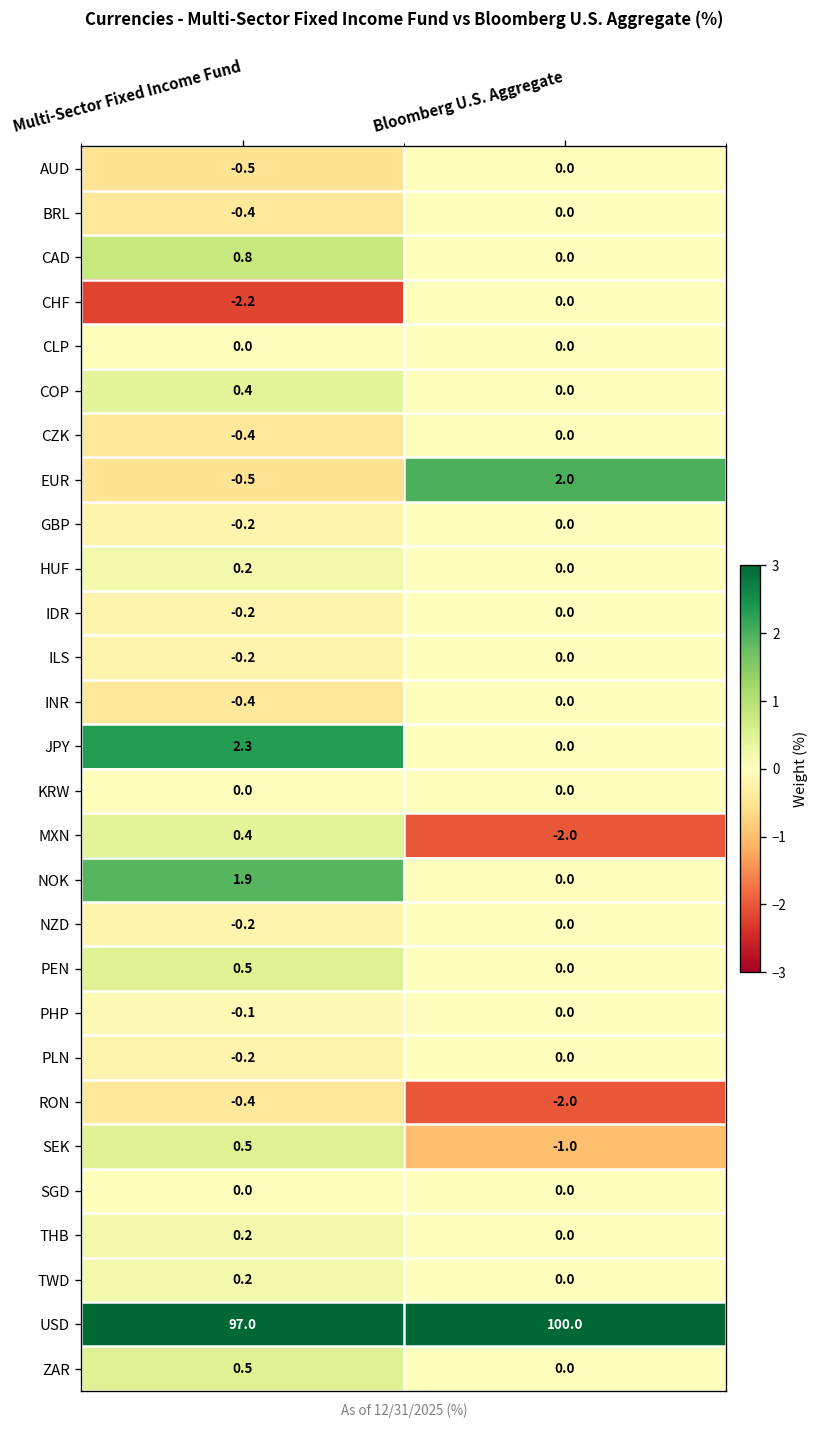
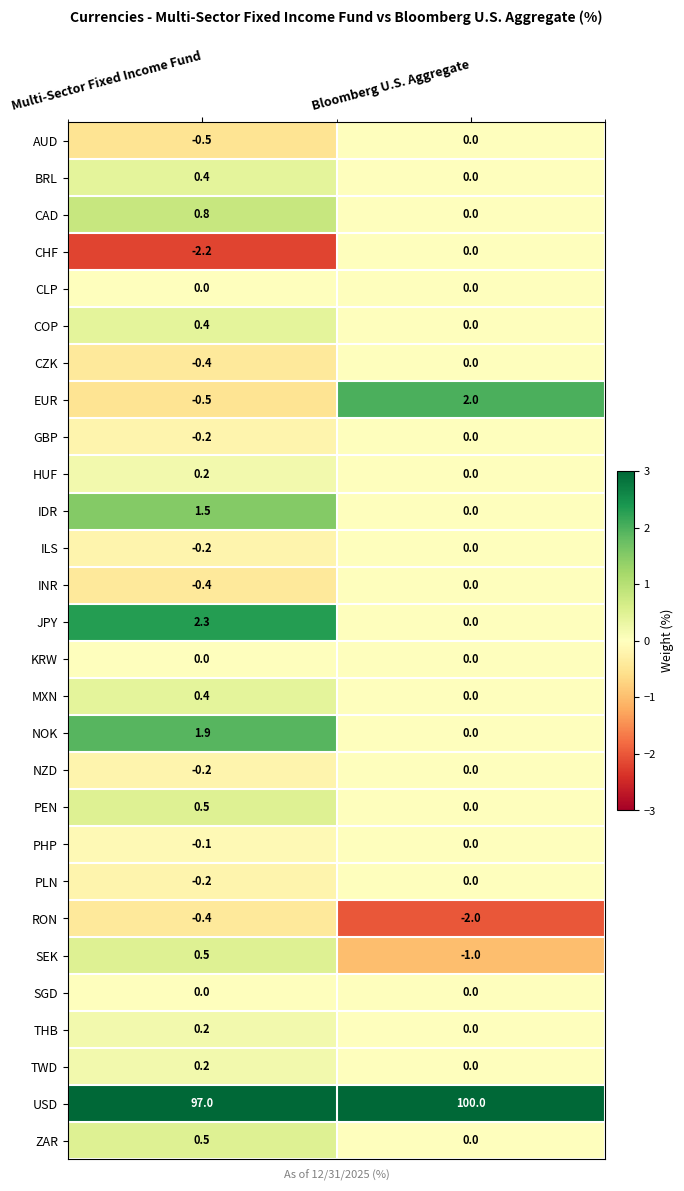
  {
    "AUD": {
      "Multi-Sector Fixed Income Fund": -0.5,
      "Bloomberg U.S. Aggregate": 0.0
    },
    "BRL": {
-     "Multi-Sector Fixed Income Fund": -0.4,
+     "Multi-Sector Fixed Income Fund": 0.4,
      "Bloomberg U.S. Aggregate": 0.0
    },
    "CAD": {
      "Multi-Sector Fixed Income Fund": 0.8,
      "Bloomberg U.S. Aggregate": 0.0
    },
    "CHF": {
      "Multi-Sector Fixed Income Fund": -2.2,
      "Bloomberg U.S. Aggregate": 0.0
    },
    "CLP": {
      "Multi-Sector Fixed Income Fund": 0.0,
      "Bloomberg U.S. Aggregate": 0.0
    },
    "COP": {
      "Multi-Sector Fixed Income Fund": 0.4,
      "Bloomberg U.S. Aggregate": 0.0
    },
    "CZK": {
      "Multi-Sector Fixed Income Fund": -0.4,
      "Bloomberg U.S. Aggregate": 0.0
    },
    "EUR": {
      "Multi-Sector Fixed Income Fund": -0.5,
      "Bloomberg U.S. Aggregate": 2.0
    },
    "GBP": {
      "Multi-Sector Fixed Income Fund": -0.2,
      "Bloomberg U.S. Aggregate": 0.0
    },
    "HUF": {
      "Multi-Sector Fixed Income Fund": 0.2,
      "Bloomberg U.S. Aggregate": 0.0
    },
    "IDR": {
-     "Multi-Sector Fixed Income Fund": -0.2,
+     "Multi-Sector Fixed Income Fund": 1.5,
      "Bloomberg U.S. Aggregate": 0.0
    },
    "ILS": {
      "Multi-Sector Fixed Income Fund": -0.2,
      "Bloomberg U.S. Aggregate": 0.0
    },
    "INR": {
      "Multi-Sector Fixed Income Fund": -0.4,
      "Bloomberg U.S. Aggregate": 0.0
    },
    "JPY": {
      "Multi-Sector Fixed Income Fund": 2.3,
      "Bloomberg U.S. Aggregate": 0.0
    },
    "KRW": {
      "Multi-Sector Fixed Income Fund": 0.0,
      "Bloomberg U.S. Aggregate": 0.0
    },
    "MXN": {
      "Multi-Sector Fixed Income Fund": 0.4,
-     "Bloomberg U.S. Aggregate": -2.0
+     "Bloomberg U.S. Aggregate": 0.0
    },
    "NOK": {
      "Multi-Sector Fixed Income Fund": 1.9,
      "Bloomberg U.S. Aggregate": 0.0
    },
    "NZD": {
      "Multi-Sector Fixed Income Fund": -0.2,
      "Bloomberg U.S. Aggregate": 0.0
    },
    "PEN": {
      "Multi-Sector Fixed Income Fund": 0.5,
      "Bloomberg U.S. Aggregate": 0.0
    },
    "PHP": {
      "Multi-Sector Fixed Income Fund": -0.1,
      "Bloomberg U.S. Aggregate": 0.0
    },
    "PLN": {
      "Multi-Sector Fixed Income Fund": -0.2,
      "Bloomberg U.S. Aggregate": 0.0
    },
    "RON": {
      "Multi-Sector Fixed Income Fund": -0.4,
      "Bloomberg U.S. Aggregate": -2.0
    },
    "SEK": {
      "Multi-Sector Fixed Income Fund": 0.5,
      "Bloomberg U.S. Aggregate": -1.0
    },
    "SGD": {
      "Multi-Sector Fixed Income Fund": 0.0,
      "Bloomberg U.S. Aggregate": 0.0
    },
    "THB": {
      "Multi-Sector Fixed Income Fund": 0.2,
      "Bloomberg U.S. Aggregate": 0.0
    },
    "TWD": {
      "Multi-Sector Fixed Income Fund": 0.2,
      "Bloomberg U.S. Aggregate": 0.0
    },
    "USD": {
      "Multi-Sector Fixed Income Fund": 97.0,
      "Bloomberg U.S. Aggregate": 100.0
    },
    "ZAR": {
      "Multi-Sector Fixed Income Fund": 0.5,
      "Bloomberg U.S. Aggregate": 0.0
    }
  }
